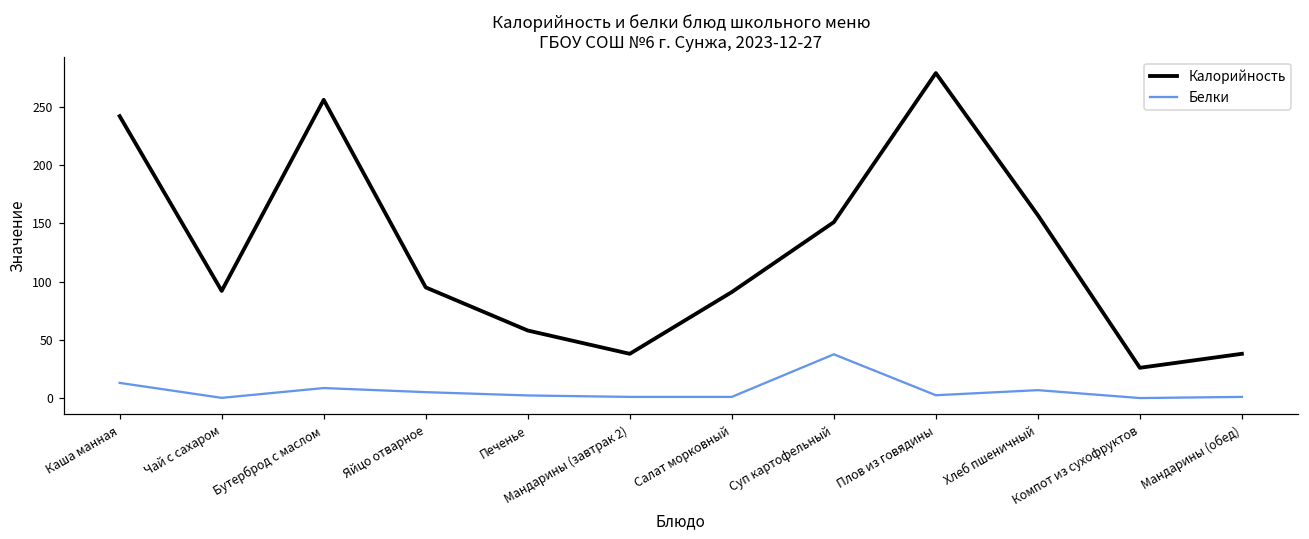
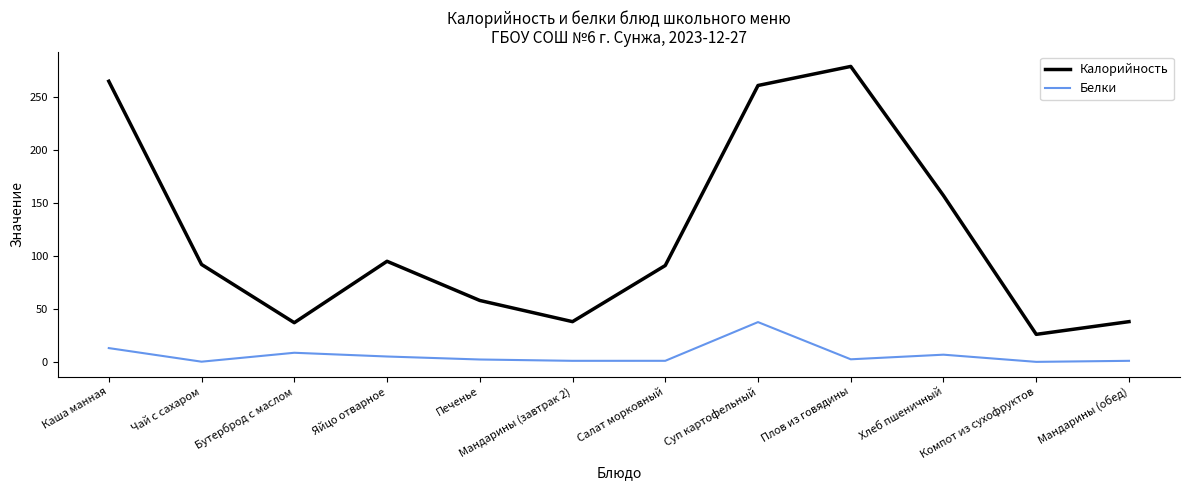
  {
    "Калорийность": {
-     "Каша манная": 242,
+     "Каша манная": 265,
      "Чай с сахаром": 92,
-     "Бутерброд с маслом": 256,
+     "Бутерброд с маслом": 37,
      "Яйцо отварное": 95,
      "Печенье": 58,
      "Мандарины (завтрак 2)": 38,
      "Салат морковный": 91,
-     "Суп картофельный": 151,
+     "Суп картофельный": 261,
      "Плов из говядины": 279,
      "Хлеб пшеничный": 157,
      "Компот из сухофруктов": 26,
      "Мандарины (обед)": 38
    },
    "Белки": {
      "Каша манная": 13,
      "Чай с сахаром": 0,
      "Бутерброд с маслом": 9,
      "Яйцо отварное": 5,
      "Печенье": 2,
      "Мандарины (завтрак 2)": 1,
      "Салат морковный": 1,
      "Суп картофельный": 38,
      "Плов из говядины": 2,
      "Хлеб пшеничный": 7,
      "Компот из сухофруктов": 0,
      "Мандарины (обед)": 1
    }
  }
